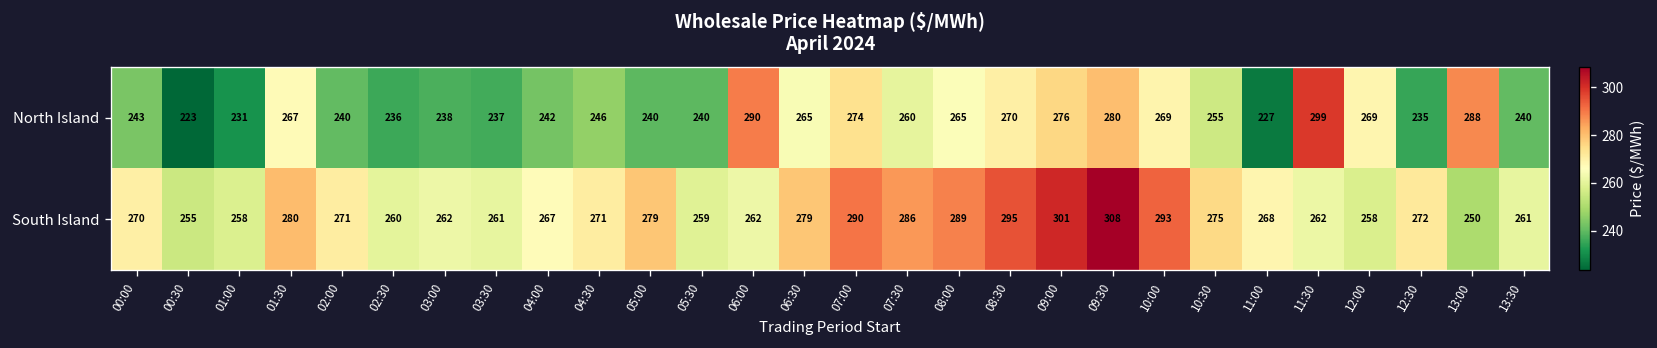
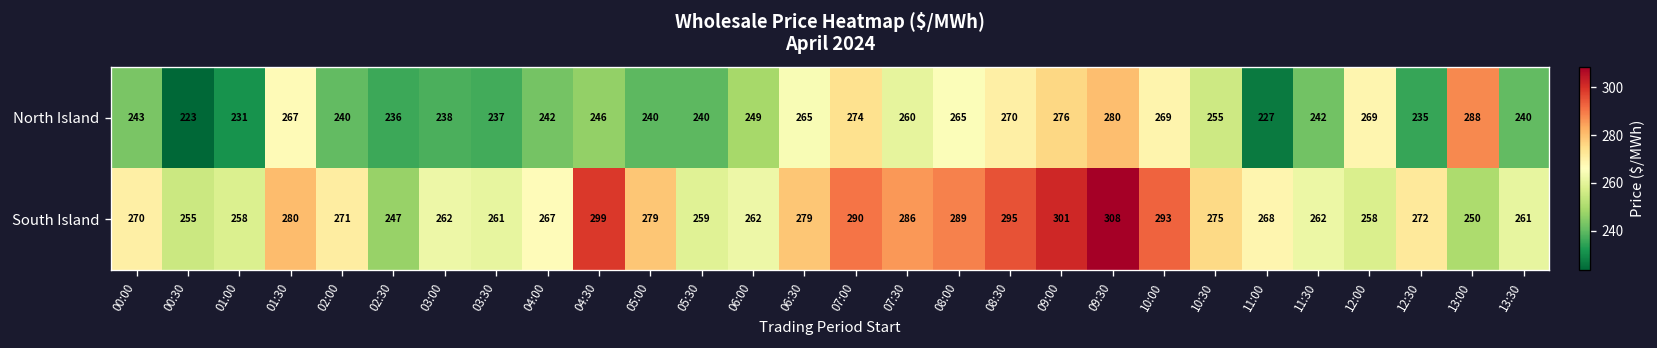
  {
    "North Island": {
      "00:00": 243,
      "00:30": 223,
      "01:00": 231,
      "01:30": 267,
      "02:00": 240,
      "02:30": 236,
      "03:00": 238,
      "03:30": 237,
      "04:00": 242,
      "04:30": 246,
      "05:00": 240,
      "05:30": 240,
-     "06:00": 290,
+     "06:00": 249,
      "06:30": 265,
      "07:00": 274,
      "07:30": 260,
      "08:00": 265,
      "08:30": 270,
      "09:00": 276,
      "09:30": 280,
      "10:00": 269,
      "10:30": 255,
      "11:00": 227,
-     "11:30": 299,
+     "11:30": 242,
      "12:00": 269,
      "12:30": 235,
      "13:00": 288,
      "13:30": 240
    },
    "South Island": {
      "00:00": 270,
      "00:30": 255,
      "01:00": 258,
      "01:30": 280,
      "02:00": 271,
-     "02:30": 260,
+     "02:30": 247,
      "03:00": 262,
      "03:30": 261,
      "04:00": 267,
-     "04:30": 271,
+     "04:30": 299,
      "05:00": 279,
      "05:30": 259,
      "06:00": 262,
      "06:30": 279,
      "07:00": 290,
      "07:30": 286,
      "08:00": 289,
      "08:30": 295,
      "09:00": 301,
      "09:30": 308,
      "10:00": 293,
      "10:30": 275,
      "11:00": 268,
      "11:30": 262,
      "12:00": 258,
      "12:30": 272,
      "13:00": 250,
      "13:30": 261
    }
  }
